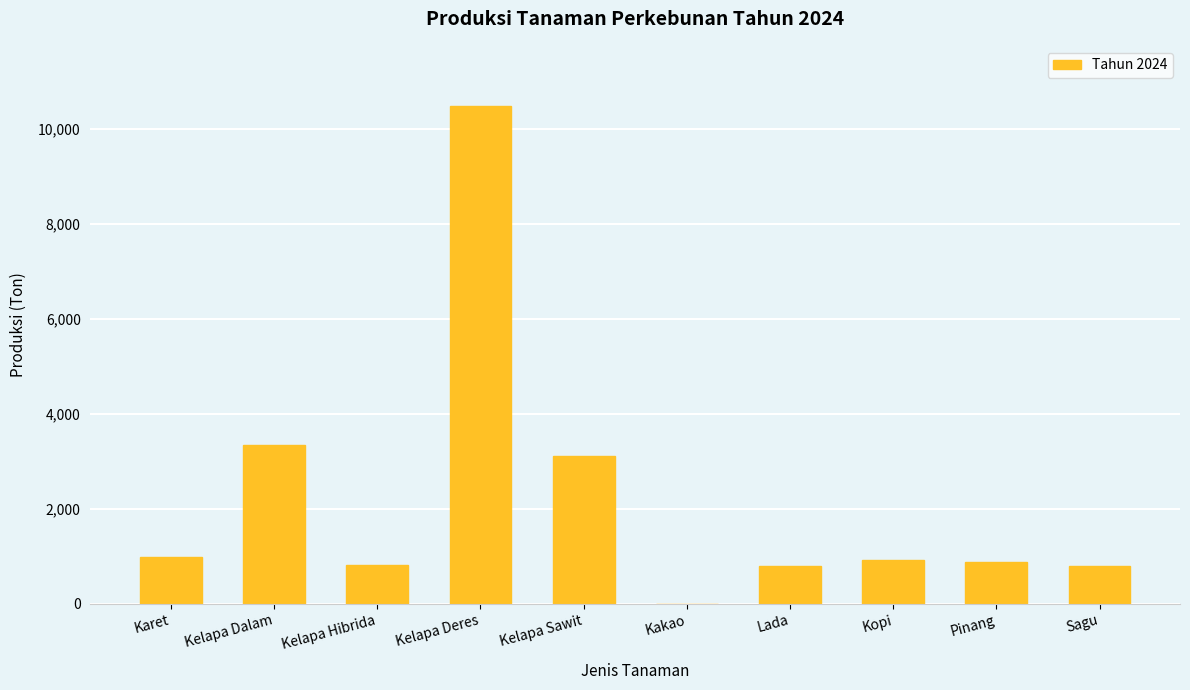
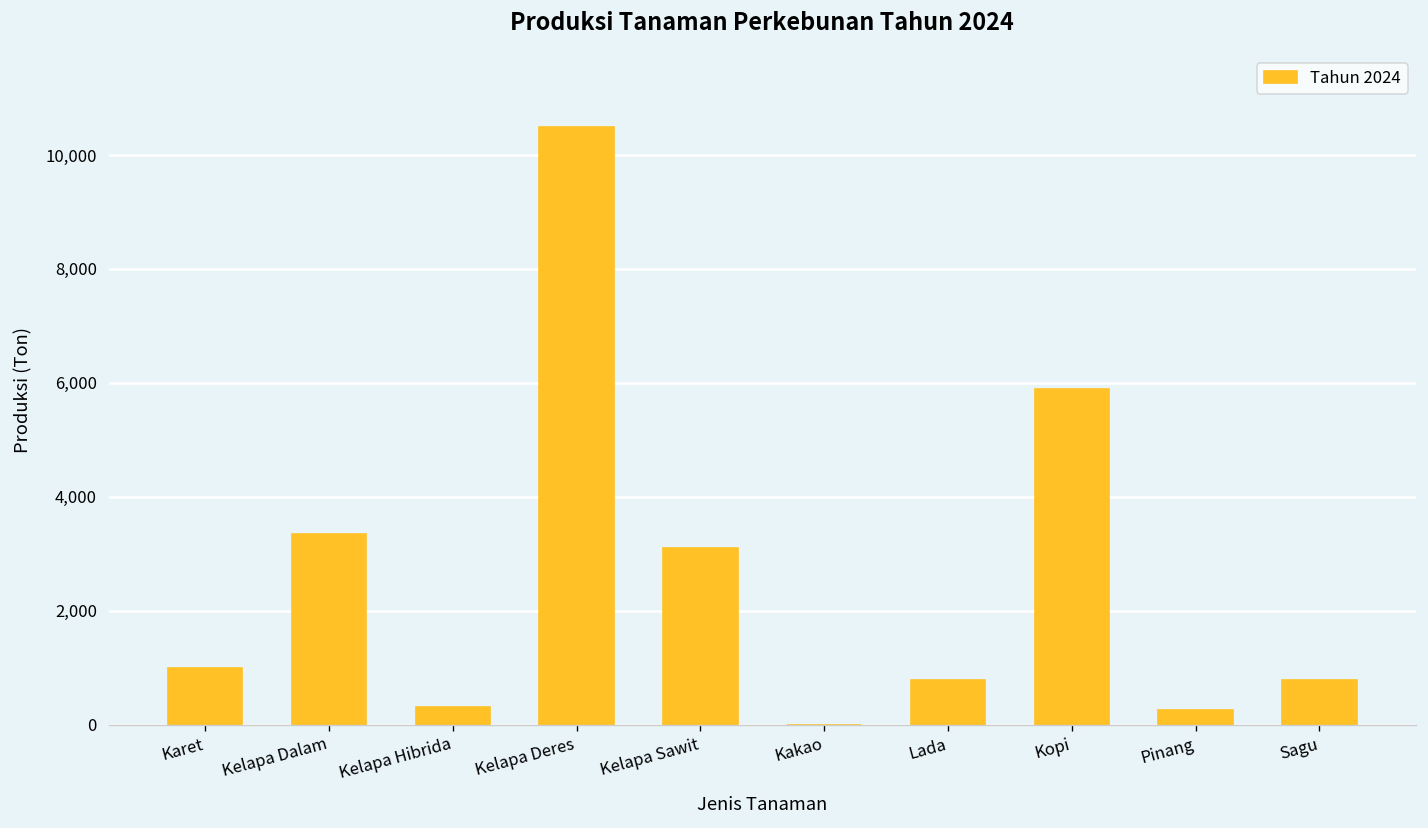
  {
    "Karet": "1,000",
    "Kelapa Dalam": "3,400",
-   "Kelapa Hibrida": "800",
+   "Kelapa Hibrida": "300",
    "Kelapa Deres": "10,500",
    "Kelapa Sawit": "3,100",
    "Kakao": "0",
    "Lada": "800",
-   "Kopi": "900",
-   "Pinang": "900",
+   "Kopi": "5,900",
+   "Pinang": "300",
    "Sagu": "800"
  }
